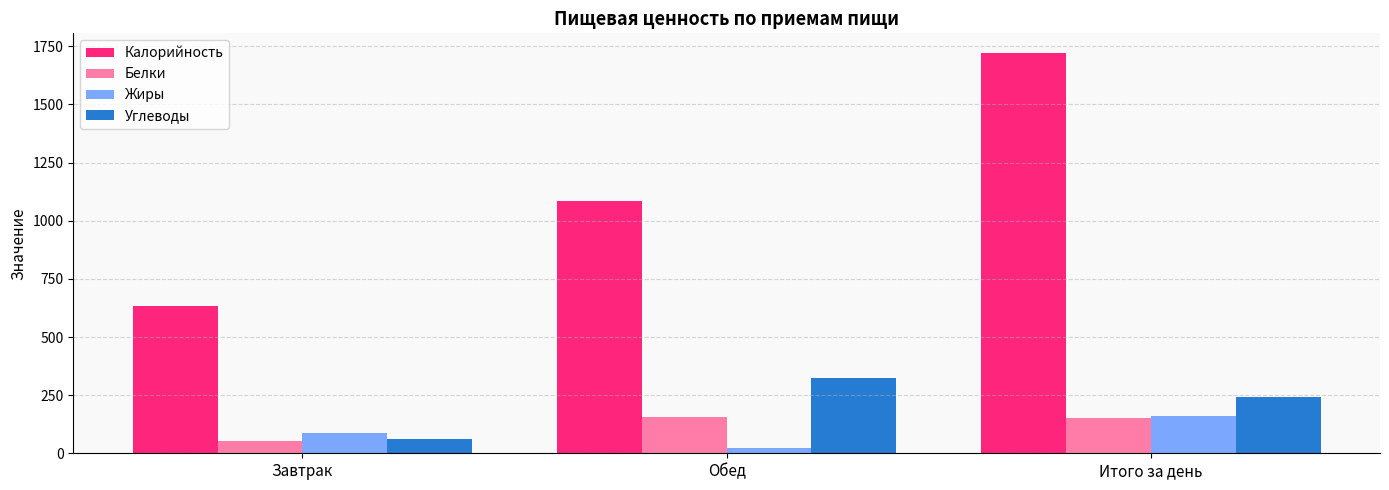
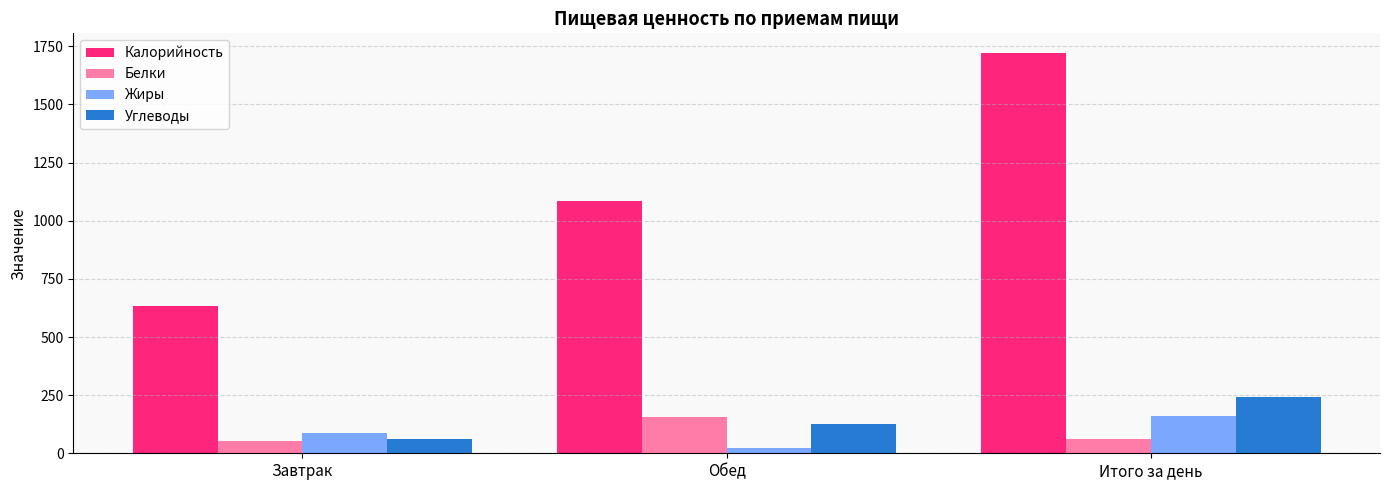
  {
    "Калорийность": {
      "Завтрак": 640,
      "Обед": 1080,
      "Итого за день": 1720
    },
    "Белки": {
      "Завтрак": 50,
      "Обед": 150,
-     "Итого за день": 150
+     "Итого за день": 60
    },
    "Жиры": {
      "Завтрак": 90,
      "Обед": 20,
      "Итого за день": 160
    },
    "Углеводы": {
      "Завтрак": 60,
-     "Обед": 320,
+     "Обед": 130,
      "Итого за день": 240
    }
  }
